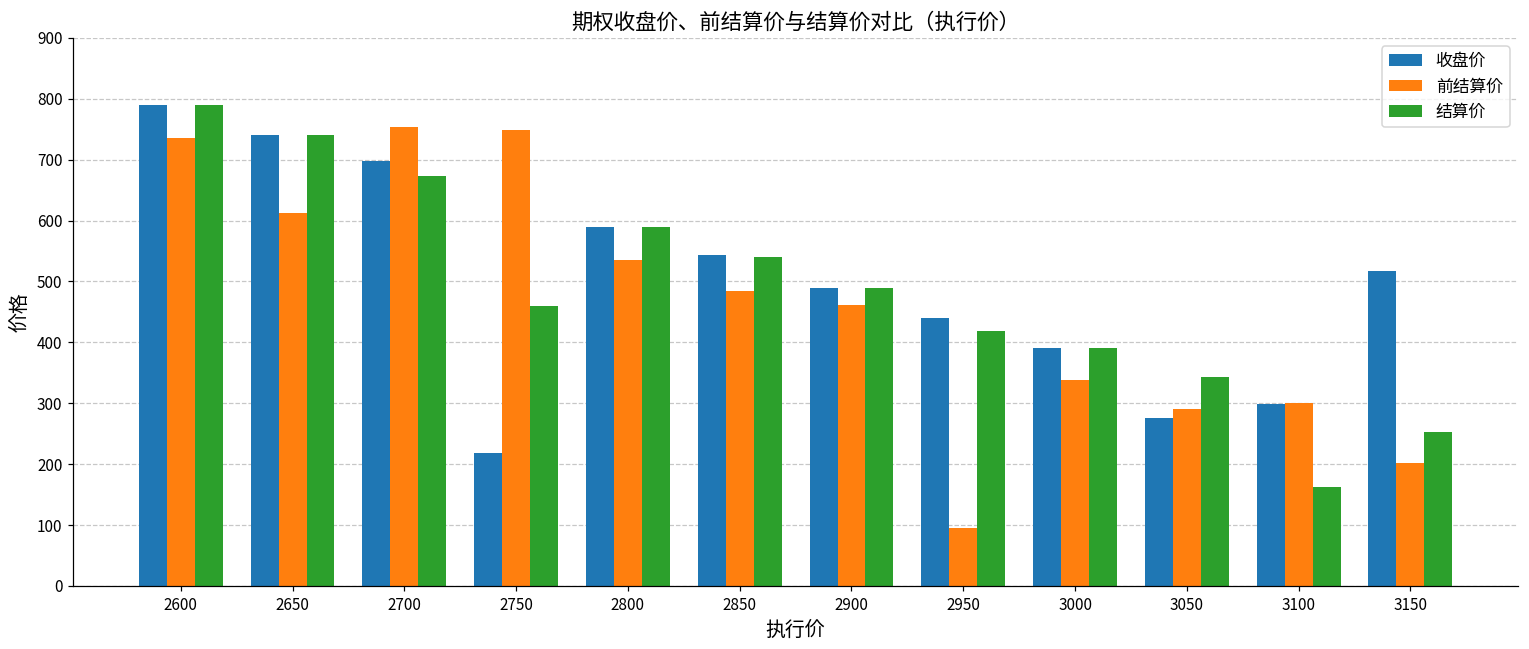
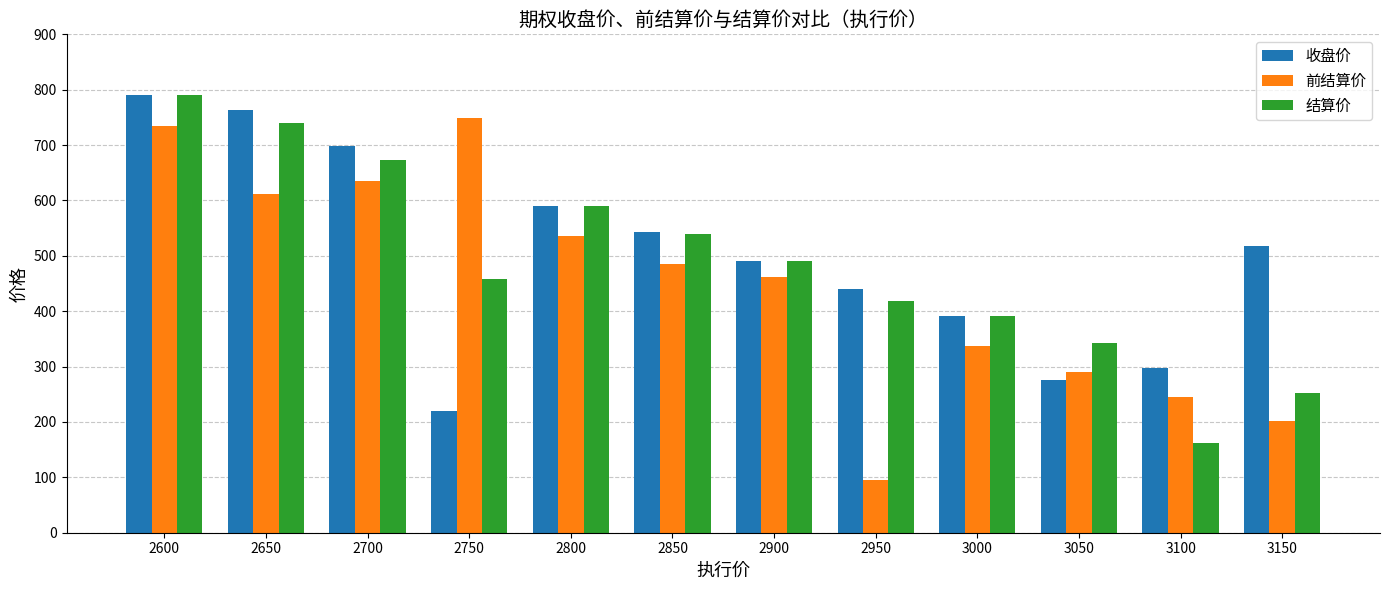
  {
    "收盘价": {
      "2600": 790,
-     "2650": 740,
+     "2650": 760,
      "2700": 700,
      "2750": 220,
      "2800": 590,
      "2850": 540,
      "2900": 490,
      "2950": 440,
      "3000": 390,
      "3050": 280,
      "3100": 300,
      "3150": 520
    },
    "前结算价": {
      "2600": 740,
      "2650": 610,
-     "2700": 750,
+     "2700": 640,
      "2750": 750,
      "2800": 540,
      "2850": 490,
      "2900": 460,
      "2950": 100,
      "3000": 340,
      "3050": 290,
-     "3100": 300,
+     "3100": 250,
      "3150": 200
    },
    "结算价": {
      "2600": 790,
      "2650": 740,
      "2700": 670,
      "2750": 460,
      "2800": 590,
      "2850": 540,
      "2900": 490,
      "2950": 420,
      "3000": 390,
      "3050": 340,
      "3100": 160,
      "3150": 250
    }
  }
